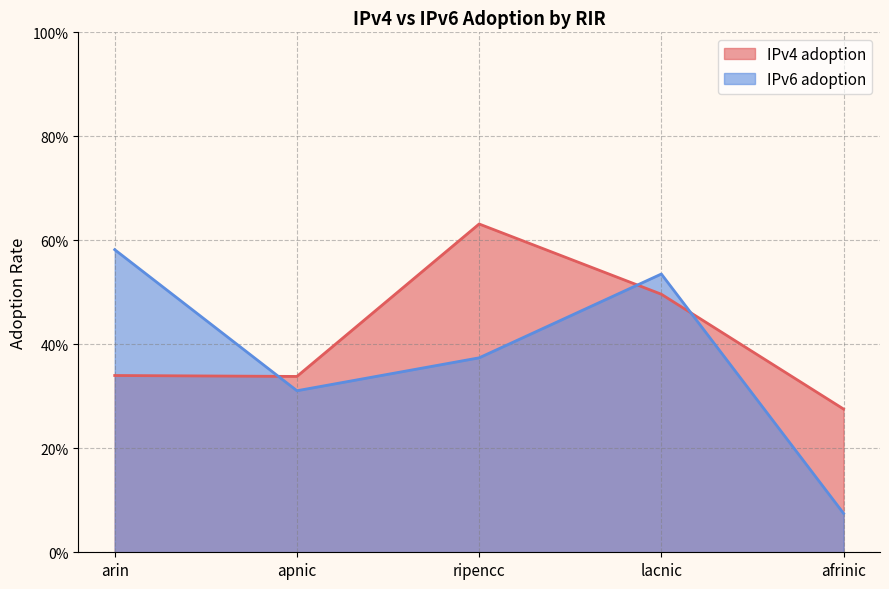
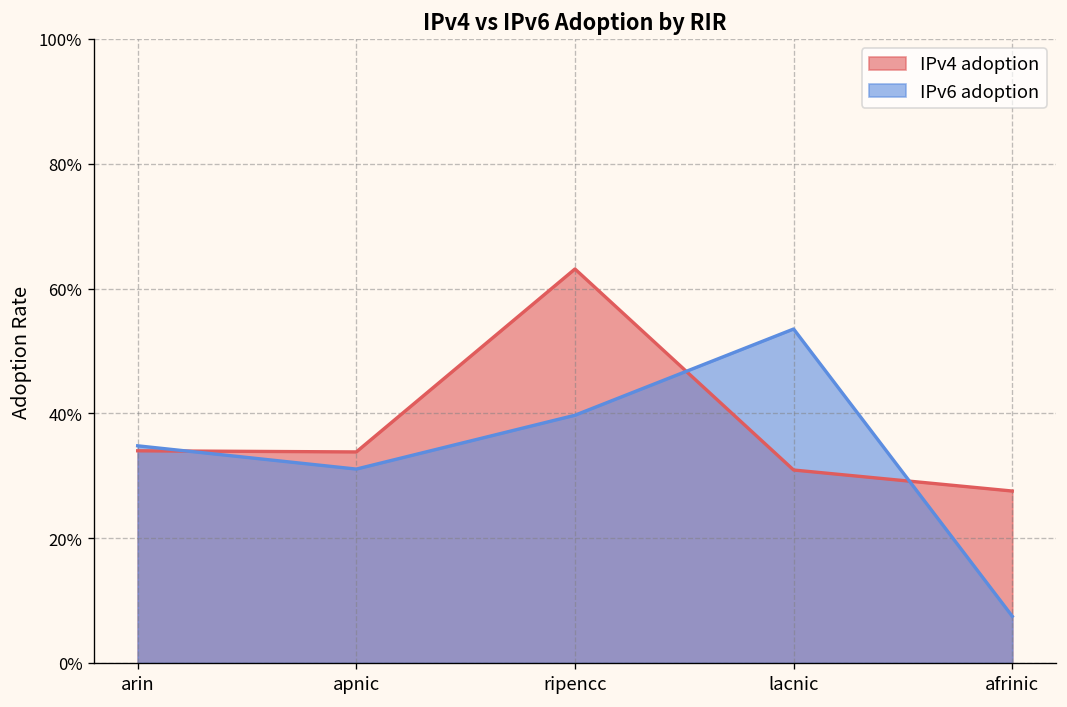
  {
    "IPv4 adoption": {
      "arin": "34%",
      "apnic": "34%",
      "ripencc": "63%",
-     "lacnic": "50%",
+     "lacnic": "31%",
      "afrinic": "28%"
    },
    "IPv6 adoption": {
-     "arin": "58%",
+     "arin": "35%",
      "apnic": "31%",
-     "ripencc": "37%",
+     "ripencc": "40%",
      "lacnic": "54%",
      "afrinic": "7%"
    }
  }
